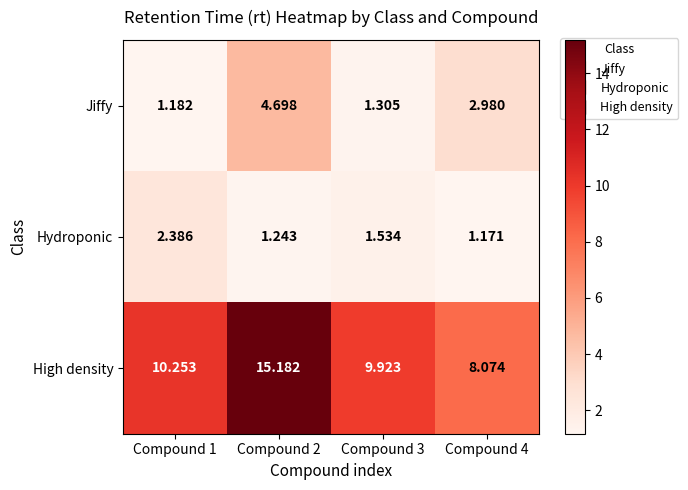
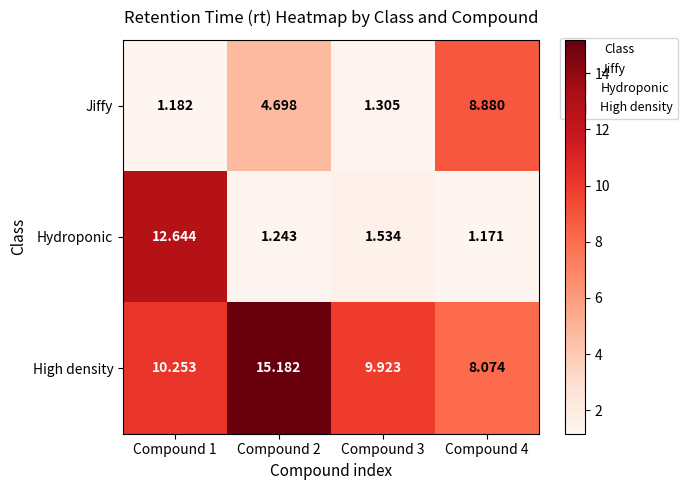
  {
    "Jiffy": {
      "Compound 1": 1.182,
      "Compound 2": 4.698,
      "Compound 3": 1.305,
-     "Compound 4": 2.980
+     "Compound 4": 8.880
    },
    "Hydroponic": {
-     "Compound 1": 2.386,
+     "Compound 1": 12.644,
      "Compound 2": 1.243,
      "Compound 3": 1.534,
      "Compound 4": 1.171
    },
    "High density": {
      "Compound 1": 10.253,
      "Compound 2": 15.182,
      "Compound 3": 9.923,
      "Compound 4": 8.074
    }
  }
